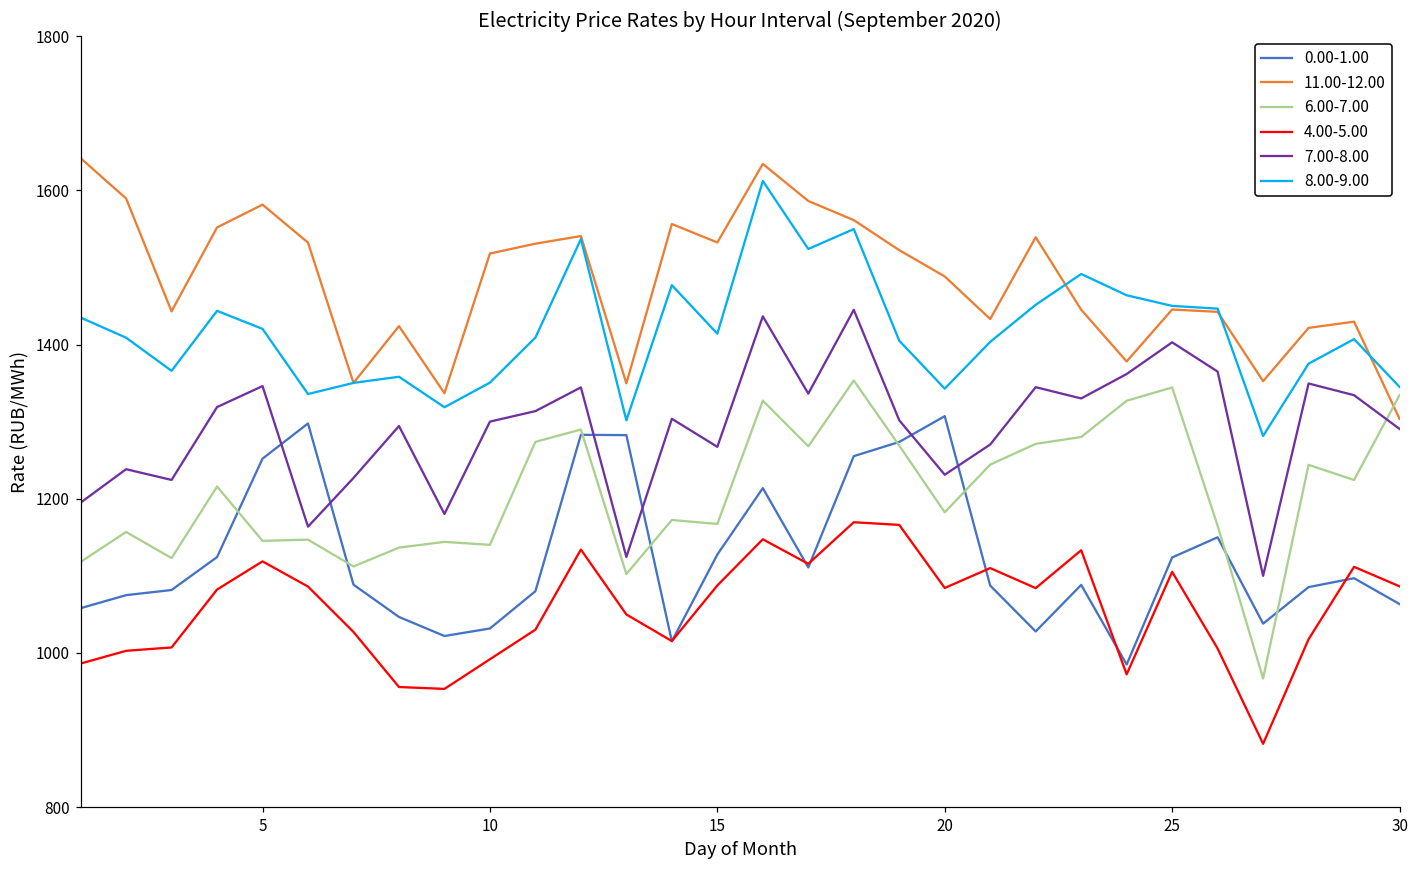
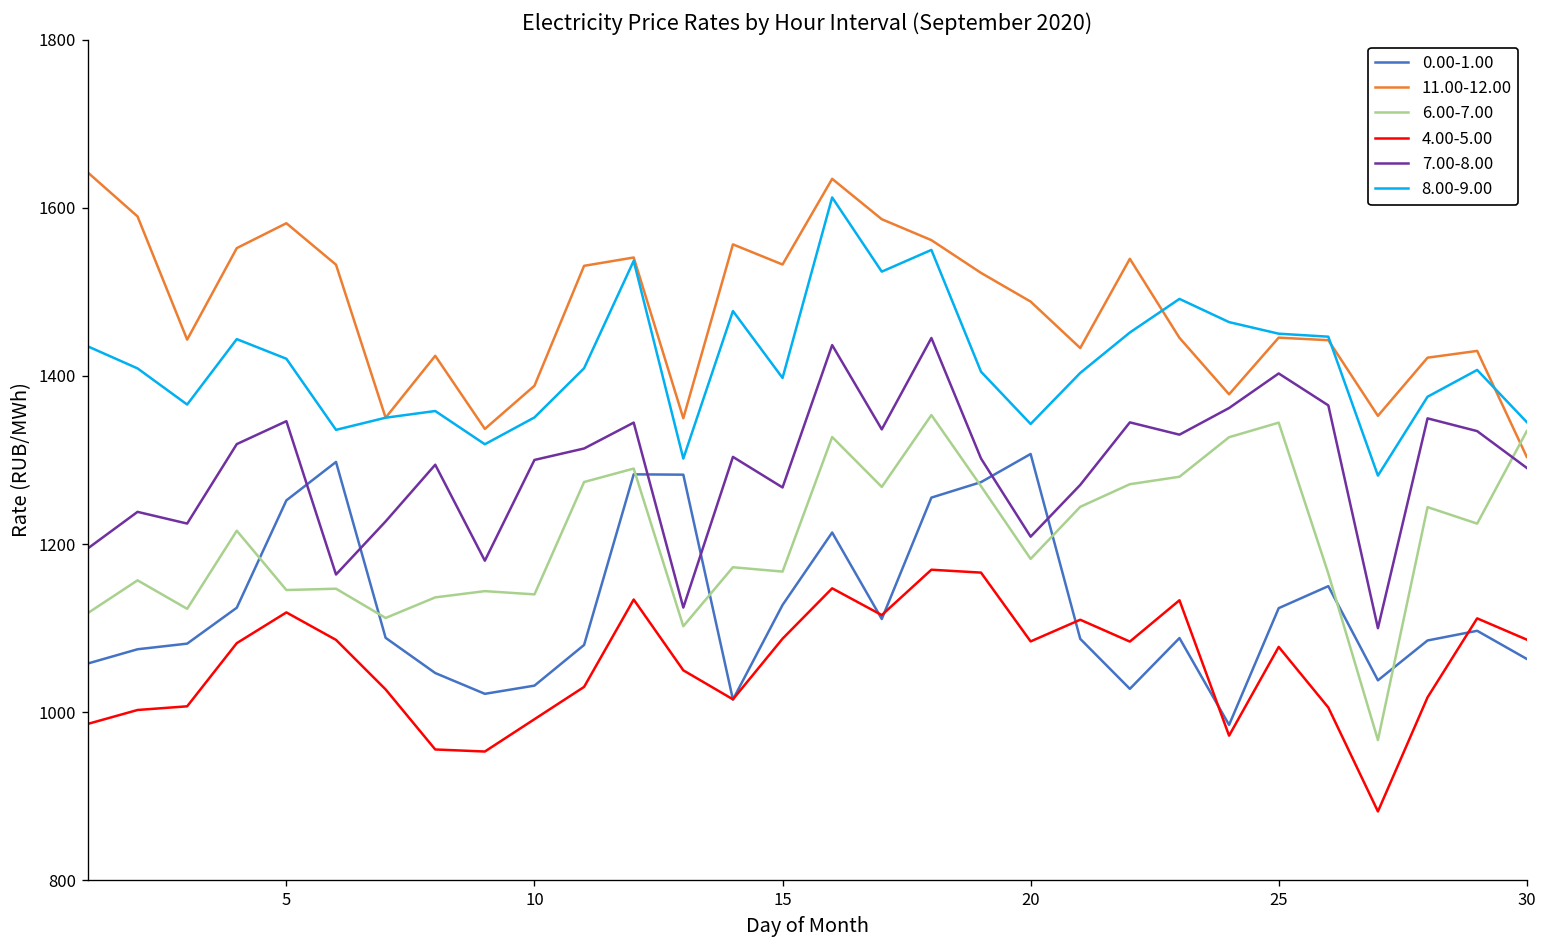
  {
    "0.00-1.00": {
      "5": 1250,
      "10": 1030,
      "15": 1130,
      "20": 1310,
      "25": 1120,
      "30": 1060
    },
    "11.00-12.00": {
      "5": 1580,
-     "10": 1520,
+     "10": 1390,
      "15": 1530,
      "20": 1490,
      "25": 1450,
      "30": 1300
    },
    "6.00-7.00": {
      "5": 1150,
      "10": 1140,
      "15": 1170,
      "20": 1180,
      "25": 1340,
      "30": 1330
    },
    "4.00-5.00": {
      "5": 1120,
      "10": 990,
      "15": 1090,
      "20": 1080,
-     "25": 1110,
+     "25": 1080,
      "30": 1090
    },
    "7.00-8.00": {
      "5": 1350,
      "10": 1300,
      "15": 1270,
-     "20": 1230,
+     "20": 1210,
      "25": 1400,
      "30": 1290
    },
    "8.00-9.00": {
      "5": 1420,
      "10": 1350,
-     "15": 1410,
+     "15": 1400,
      "20": 1340,
      "25": 1450,
      "30": 1350
    }
  }
